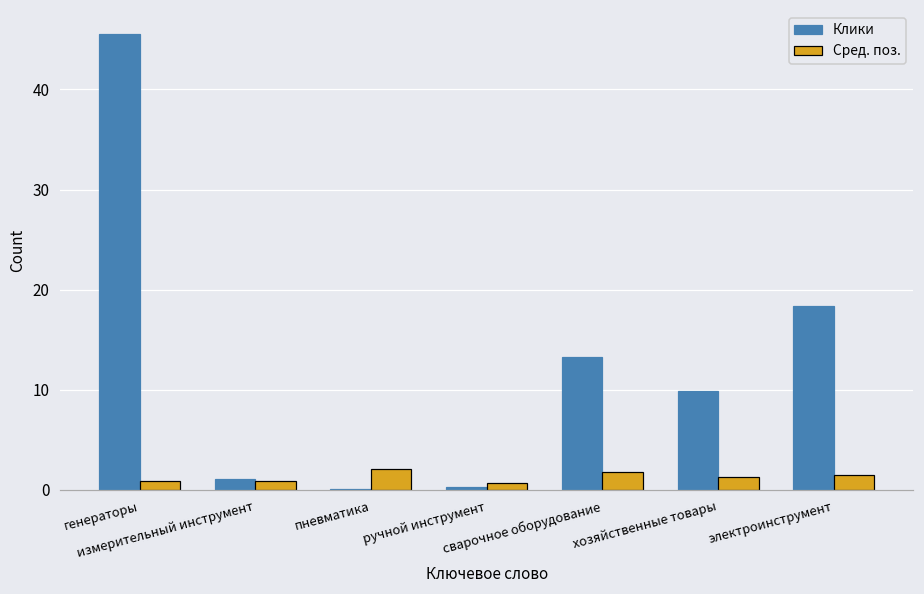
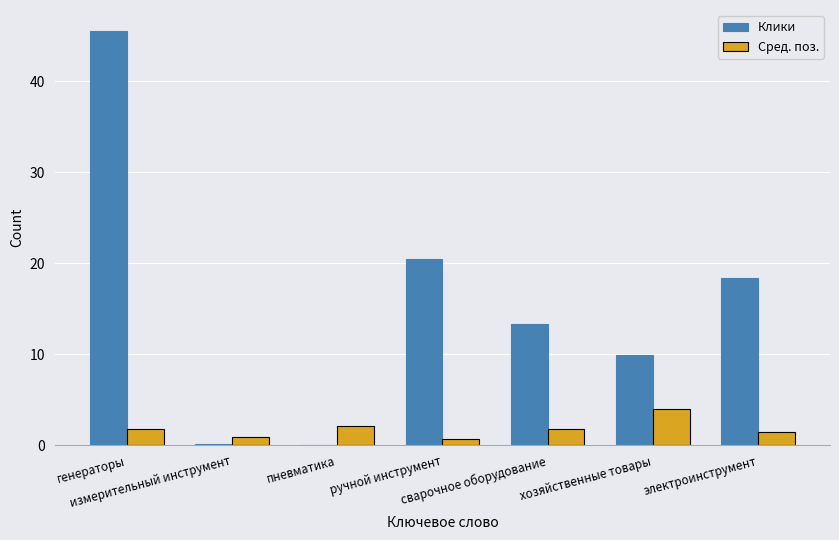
  {
    "Клики": {
      "генераторы": 46,
-     "измерительный инструмент": 1,
-     "ручной инструмент": 0,
+     "измерительный инструмент": 0,
+     "ручной инструмент": 20,
      "сварочное оборудование": 13,
      "хозяйственные товары": 10,
      "электроинструмент": 18
    },
    "Сред. поз.": {
-     "генераторы": 1,
+     "генераторы": 2,
      "измерительный инструмент": 1,
      "пневматика": 2,
      "ручной инструмент": 1,
      "сварочное оборудование": 2,
-     "хозяйственные товары": 1,
+     "хозяйственные товары": 4,
      "электроинструмент": 2
    }
  }
